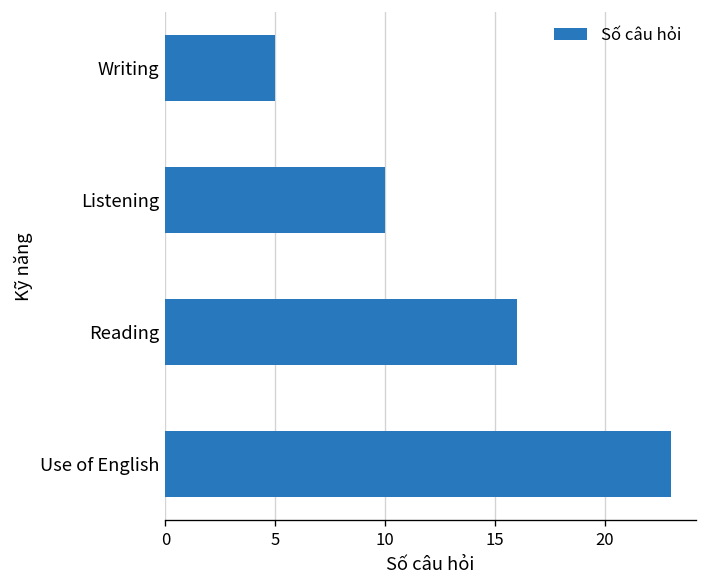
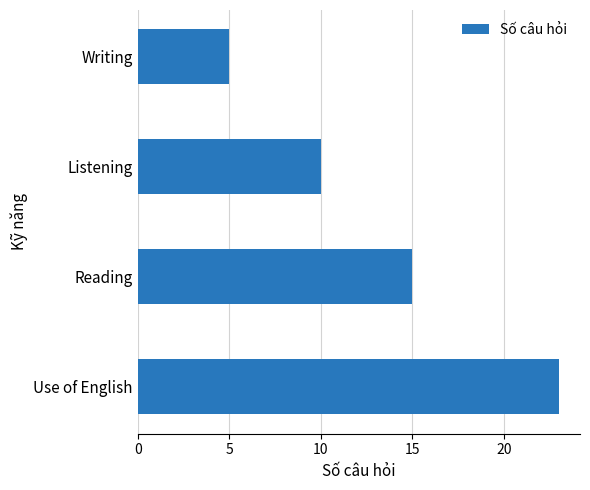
  {
    "Writing": 5,
    "Listening": 10,
-   "Reading": 16,
+   "Reading": 15,
    "Use of English": 23
  }
